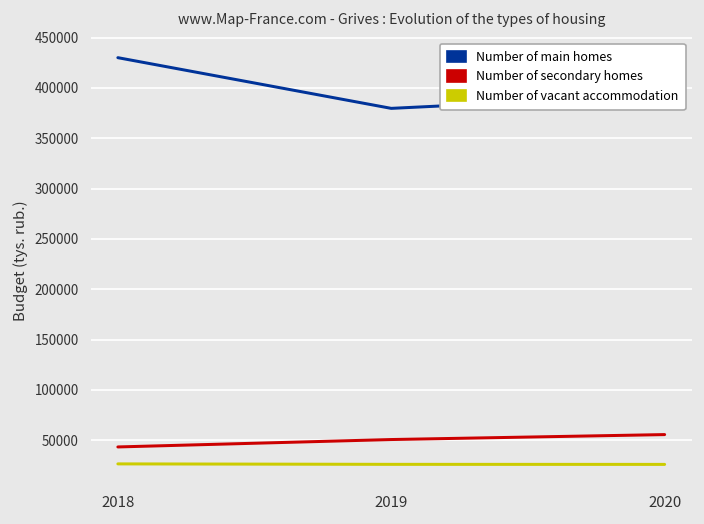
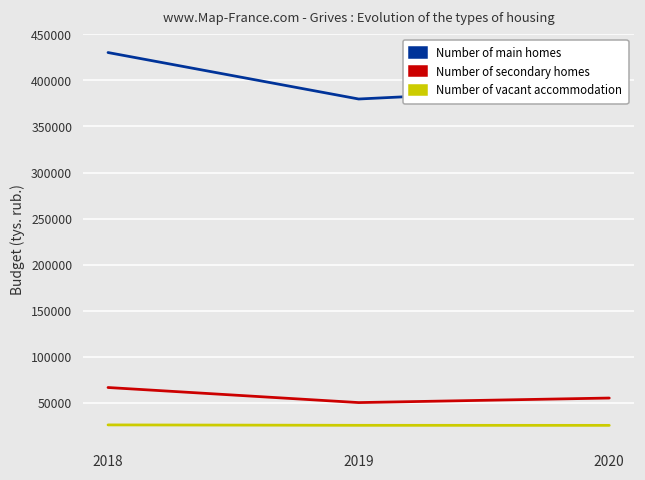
  {
    "Number of main homes": {
      "2018": 430000,
      "2019": 380000
    },
    "Number of secondary homes": {
-     "2018": 40000,
+     "2018": 70000,
      "2019": 50000,
      "2020": 60000
    },
    "Number of vacant accommodation": {
      "2018": 30000,
      "2019": 30000,
      "2020": 30000
    }
  }
